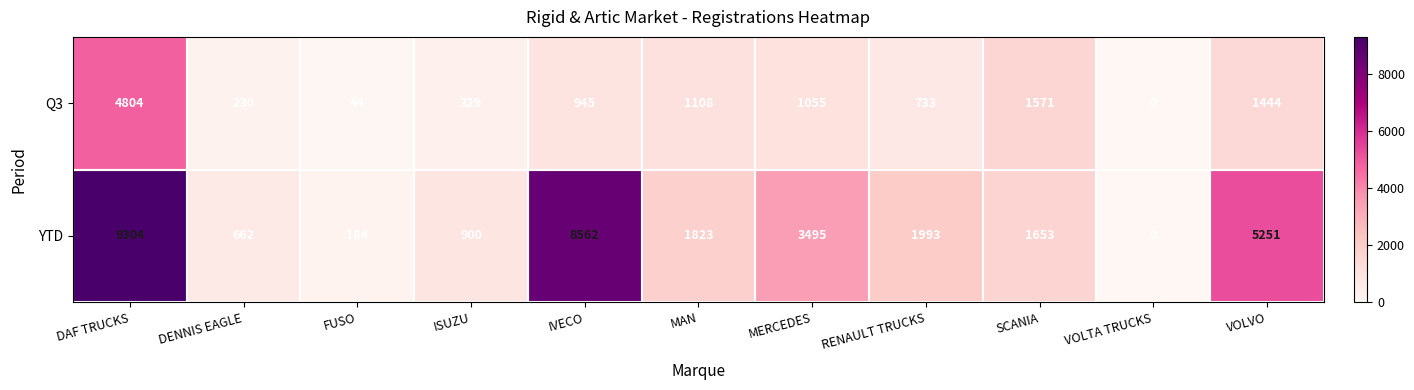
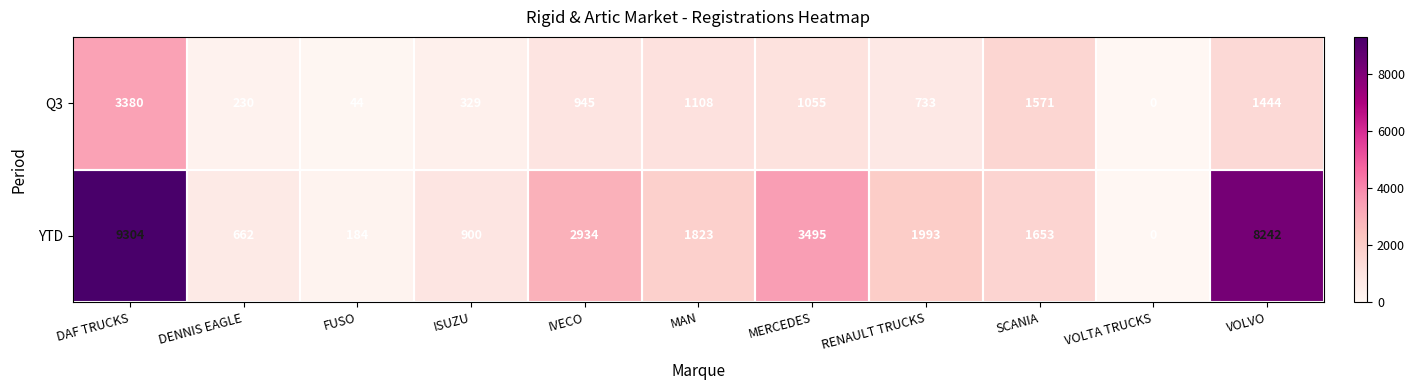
  {
    "Q3": {
-     "DAF TRUCKS": 4804
+     "DAF TRUCKS": 3380
    },
    "YTD": {
      "DAF TRUCKS": 9304,
-     "IVECO": 8562,
+     "IVECO": 2934,
      "MAN": 1823,
      "MERCEDES": 3495,
      "RENAULT TRUCKS": 1993,
-     "VOLVO": 5251
+     "VOLVO": 8242
    }
  }
